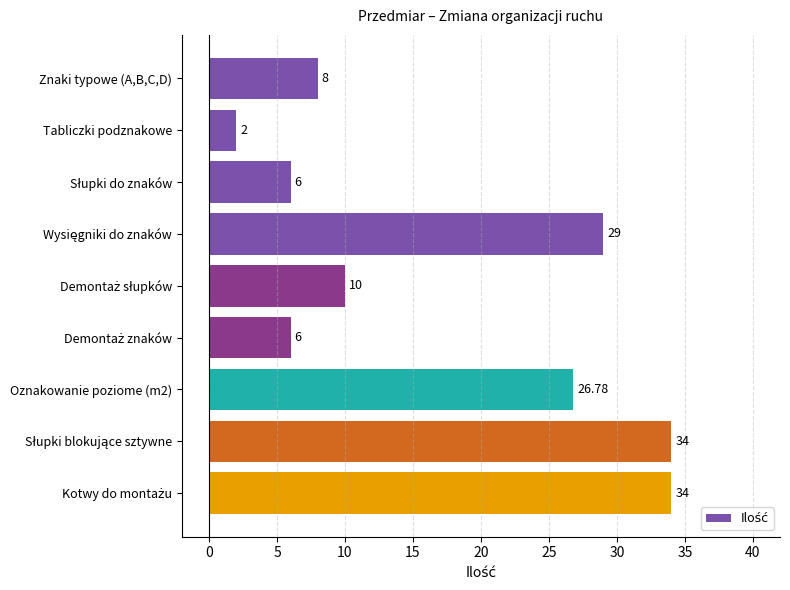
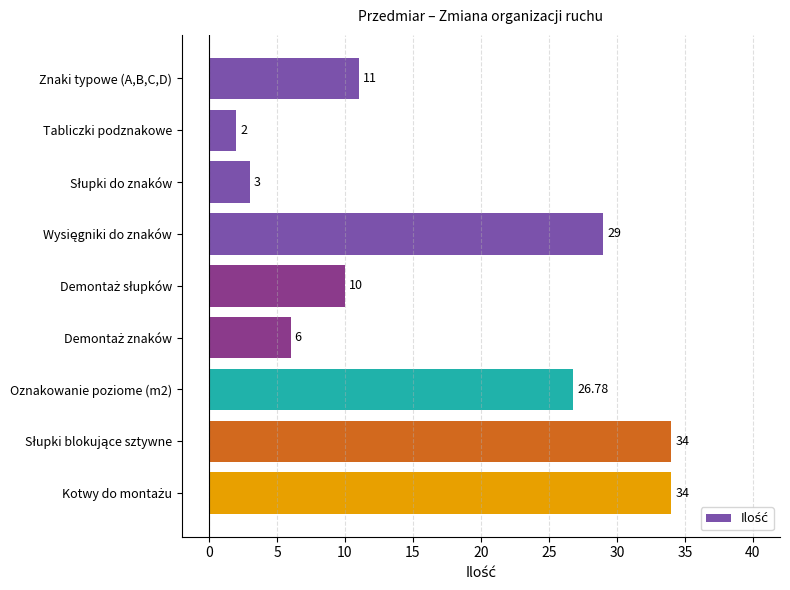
  {
-   "Znaki typowe (A,B,C,D)": 8,
+   "Znaki typowe (A,B,C,D)": 11,
    "Tabliczki podznakowe": 2,
-   "Słupki do znaków": 6,
+   "Słupki do znaków": 3,
    "Wysięgniki do znaków": 29,
    "Demontaż słupków": 10,
    "Demontaż znaków": 6,
    "Oznakowanie poziome (m2)": 26.78,
    "Słupki blokujące sztywne": 34,
    "Kotwy do montażu": 34
  }
